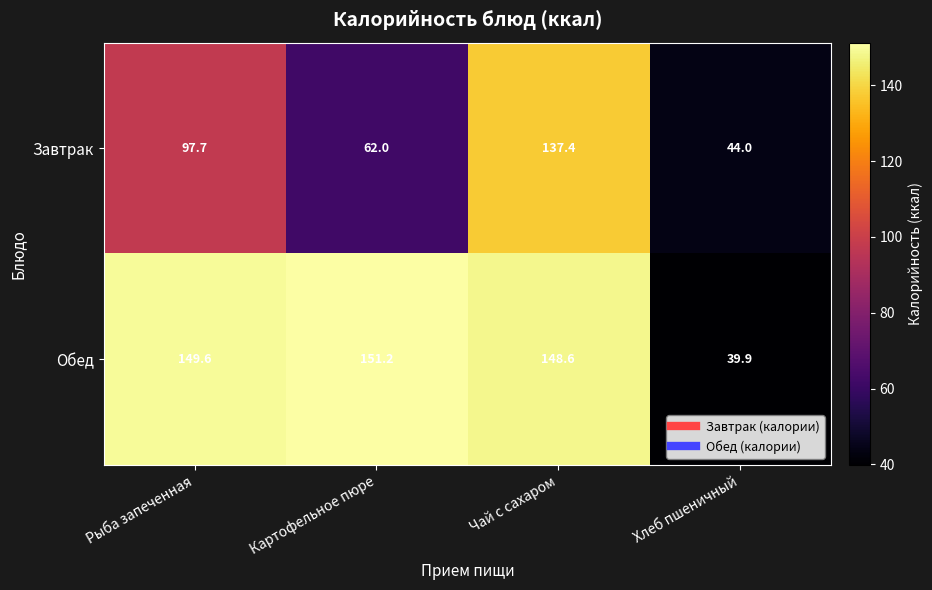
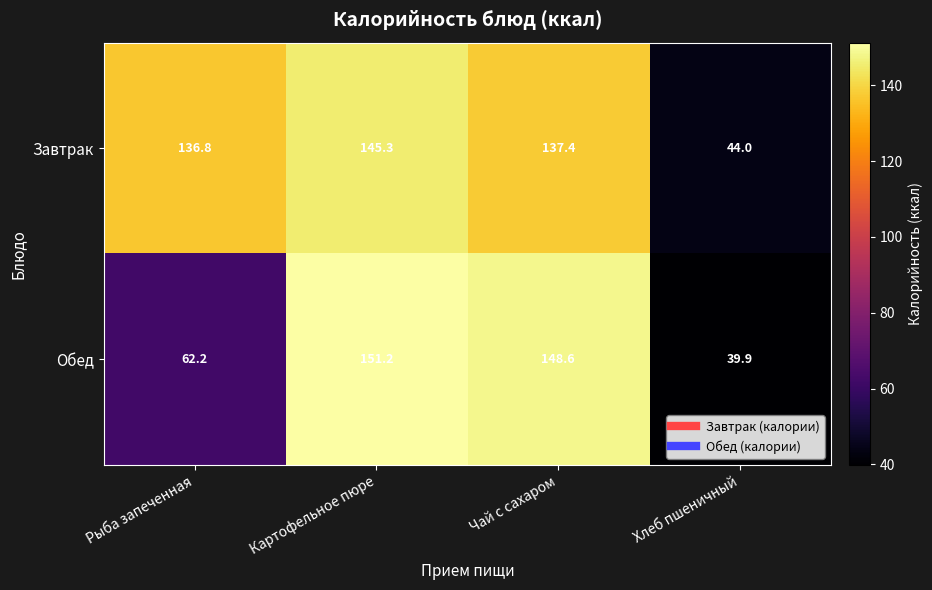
  {
    "Завтрак": {
-     "Рыба запеченная": 97.7,
-     "Картофельное пюре": 62.0,
+     "Рыба запеченная": 136.8,
+     "Картофельное пюре": 145.3,
      "Чай с сахаром": 137.4,
      "Хлеб пшеничный": 44.0
    },
    "Обед": {
-     "Рыба запеченная": 149.6,
+     "Рыба запеченная": 62.2,
      "Картофельное пюре": 151.2,
      "Чай с сахаром": 148.6,
      "Хлеб пшеничный": 39.9
    }
  }
